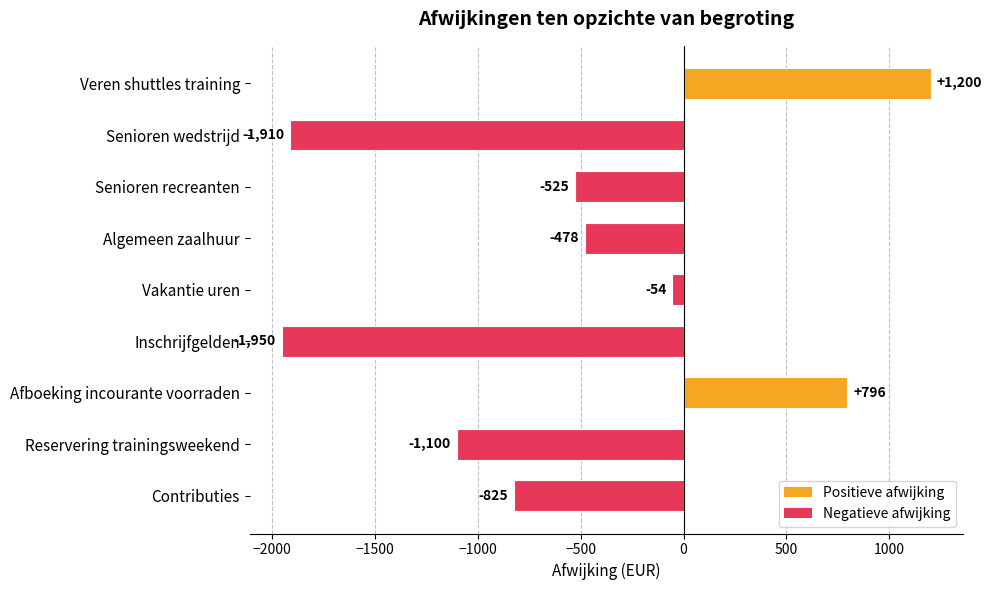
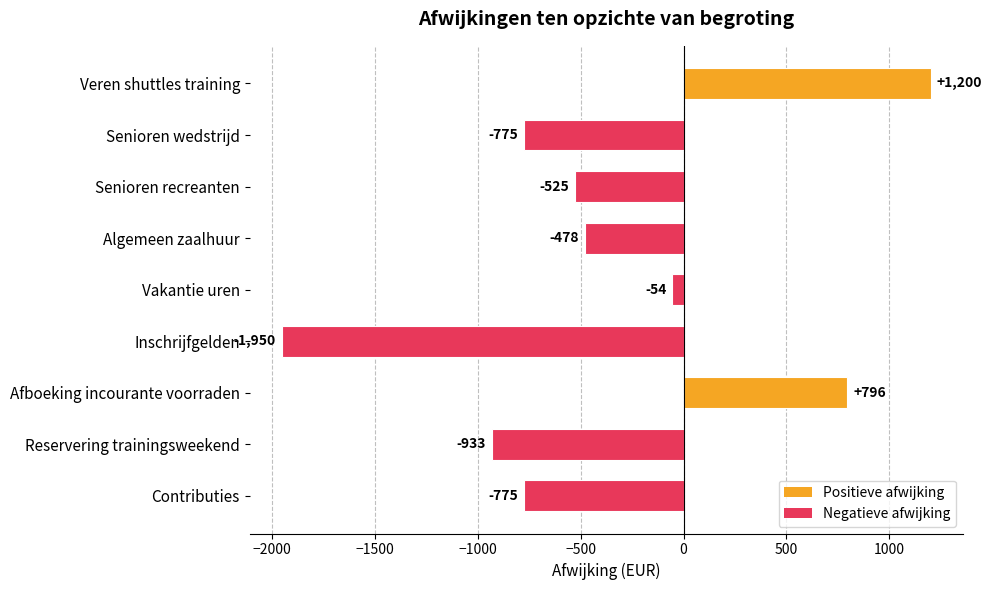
  {
    "Veren shuttles training": "+1,200",
-   "Senioren wedstrijd": "-1,910",
+   "Senioren wedstrijd": "-775",
    "Senioren recreanten": "-525",
    "Algemeen zaalhuur": "-478",
    "Vakantie uren": "-54",
    "Inschrijfgelden": "-1,950",
    "Afboeking incourante voorraden": "+796",
-   "Reservering trainingsweekend": "-1,100",
-   "Contributies": "-825"
+   "Reservering trainingsweekend": "-933",
+   "Contributies": "-775"
  }
